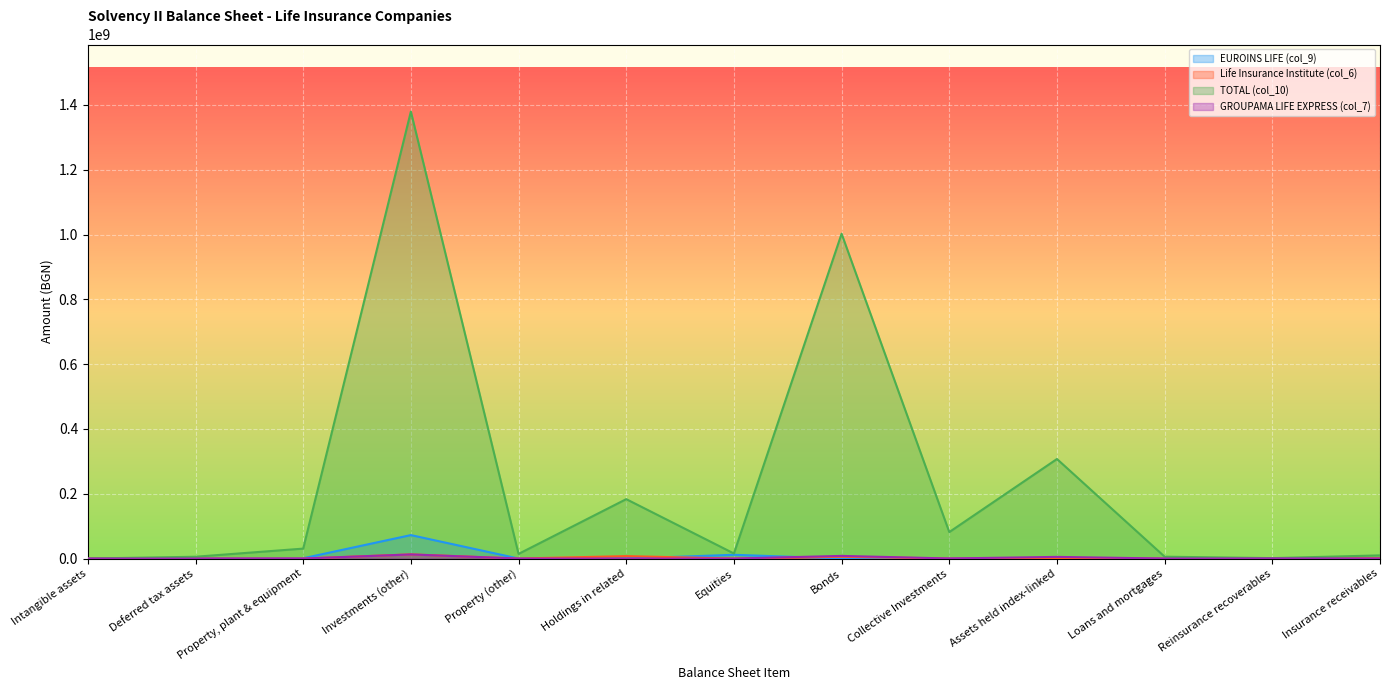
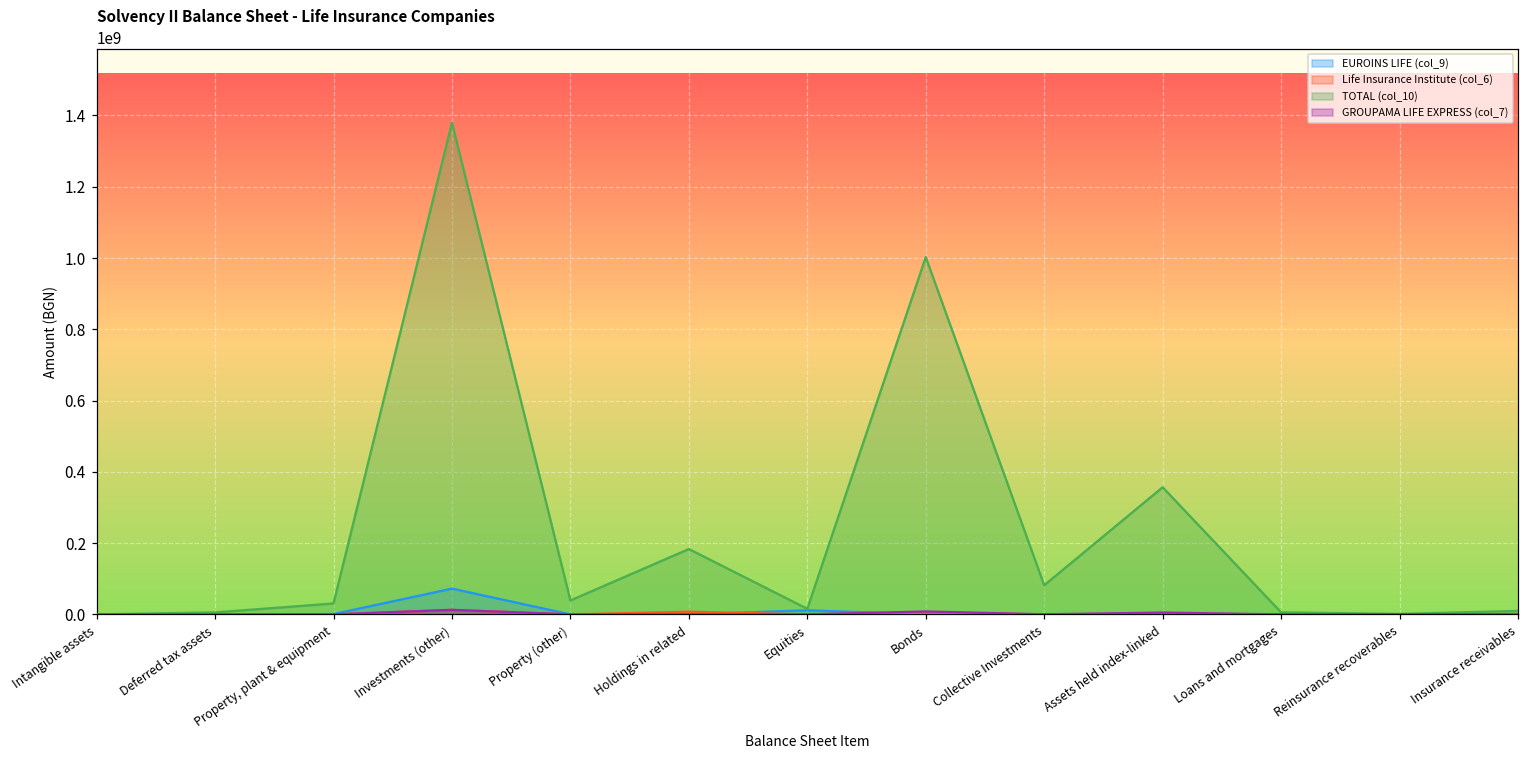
  {
    "EUROINS LIFE (col_9)": {
      "Investments (other)": 70000000
    },
    "TOTAL (col_10)": {
      "Property, plant & equipment": 30000000,
      "Investments (other)": 1380000000,
-     "Property (other)": 10000000,
+     "Property (other)": 40000000,
      "Holdings in related": 180000000,
      "Bonds": 1000000000,
      "Collective Investments": 80000000,
-     "Assets held index-linked": 310000000,
+     "Assets held index-linked": 360000000,
      "Insurance receivables": 10000000
    }
  }
